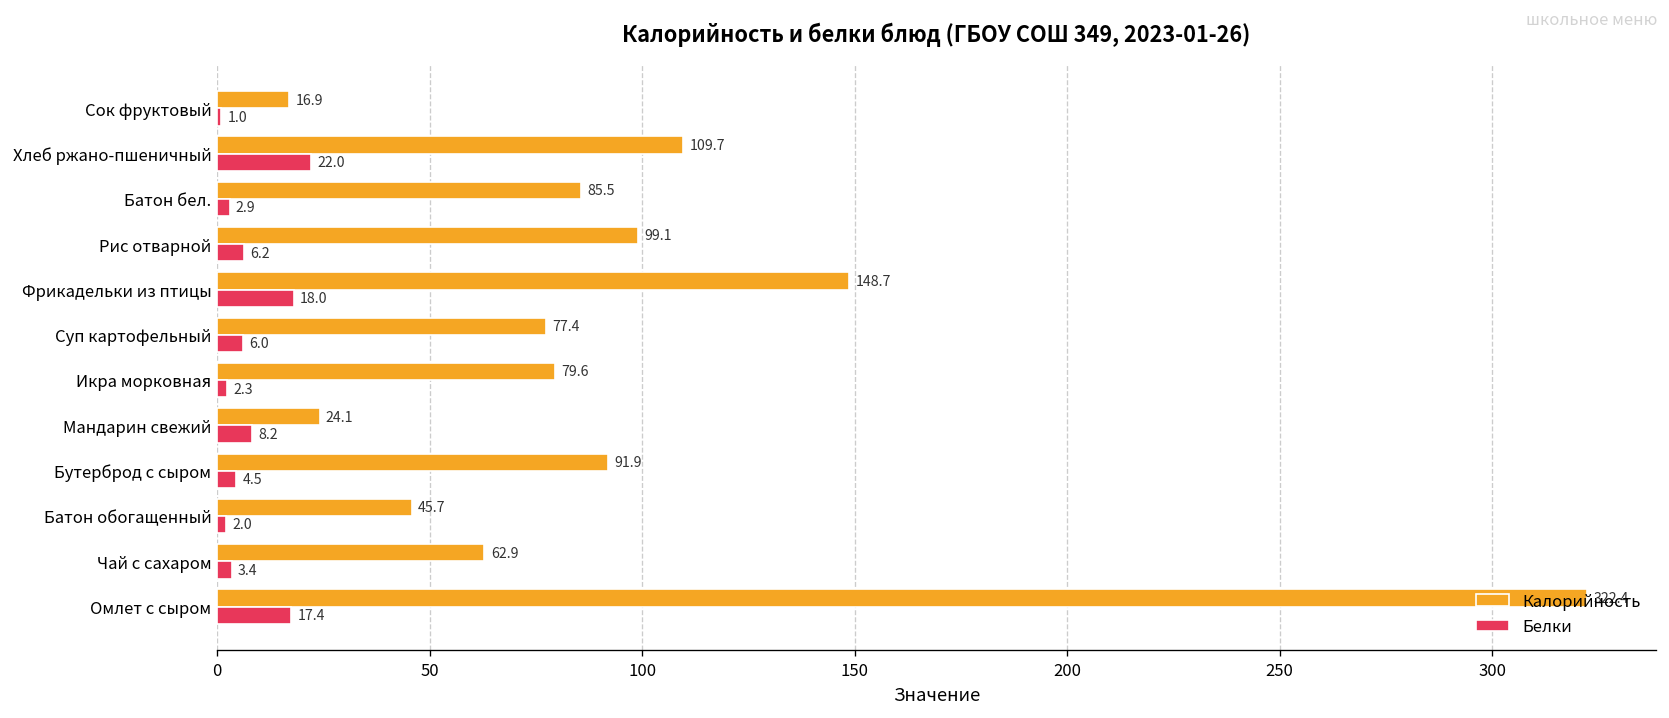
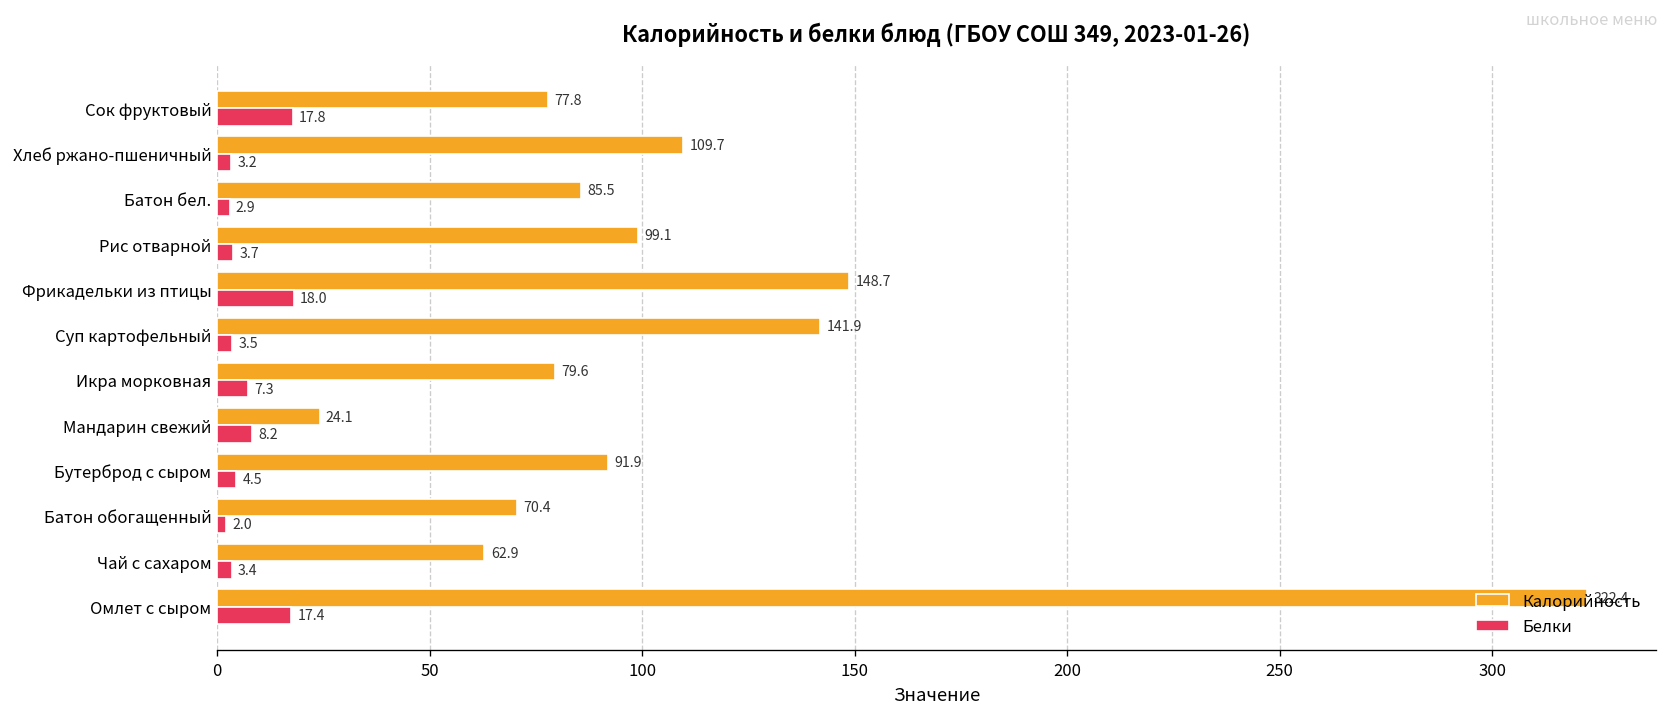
  {
    "Калорийность": {
-     "Сок фруктовый": 16.9,
+     "Сок фруктовый": 77.8,
      "Хлеб ржано-пшеничный": 109.7,
      "Батон бел.": 85.5,
      "Рис отварной": 99.1,
      "Фрикадельки из птицы": 148.7,
-     "Суп картофельный": 77.4,
+     "Суп картофельный": 141.9,
      "Икра морковная": 79.6,
      "Мандарин свежий": 24.1,
      "Бутерброд с сыром": 91.9,
-     "Батон обогащенный": 45.7,
+     "Батон обогащенный": 70.4,
      "Чай с сахаром": 62.9,
      "Омлет с сыром": 322.4
    },
    "Белки": {
-     "Сок фруктовый": 1.0,
-     "Хлеб ржано-пшеничный": 22.0,
+     "Сок фруктовый": 17.8,
+     "Хлеб ржано-пшеничный": 3.2,
      "Батон бел.": 2.9,
-     "Рис отварной": 6.2,
+     "Рис отварной": 3.7,
      "Фрикадельки из птицы": 18.0,
-     "Суп картофельный": 6.0,
-     "Икра морковная": 2.3,
+     "Суп картофельный": 3.5,
+     "Икра морковная": 7.3,
      "Мандарин свежий": 8.2,
      "Бутерброд с сыром": 4.5,
      "Батон обогащенный": 2.0,
      "Чай с сахаром": 3.4,
      "Омлет с сыром": 17.4
    }
  }
